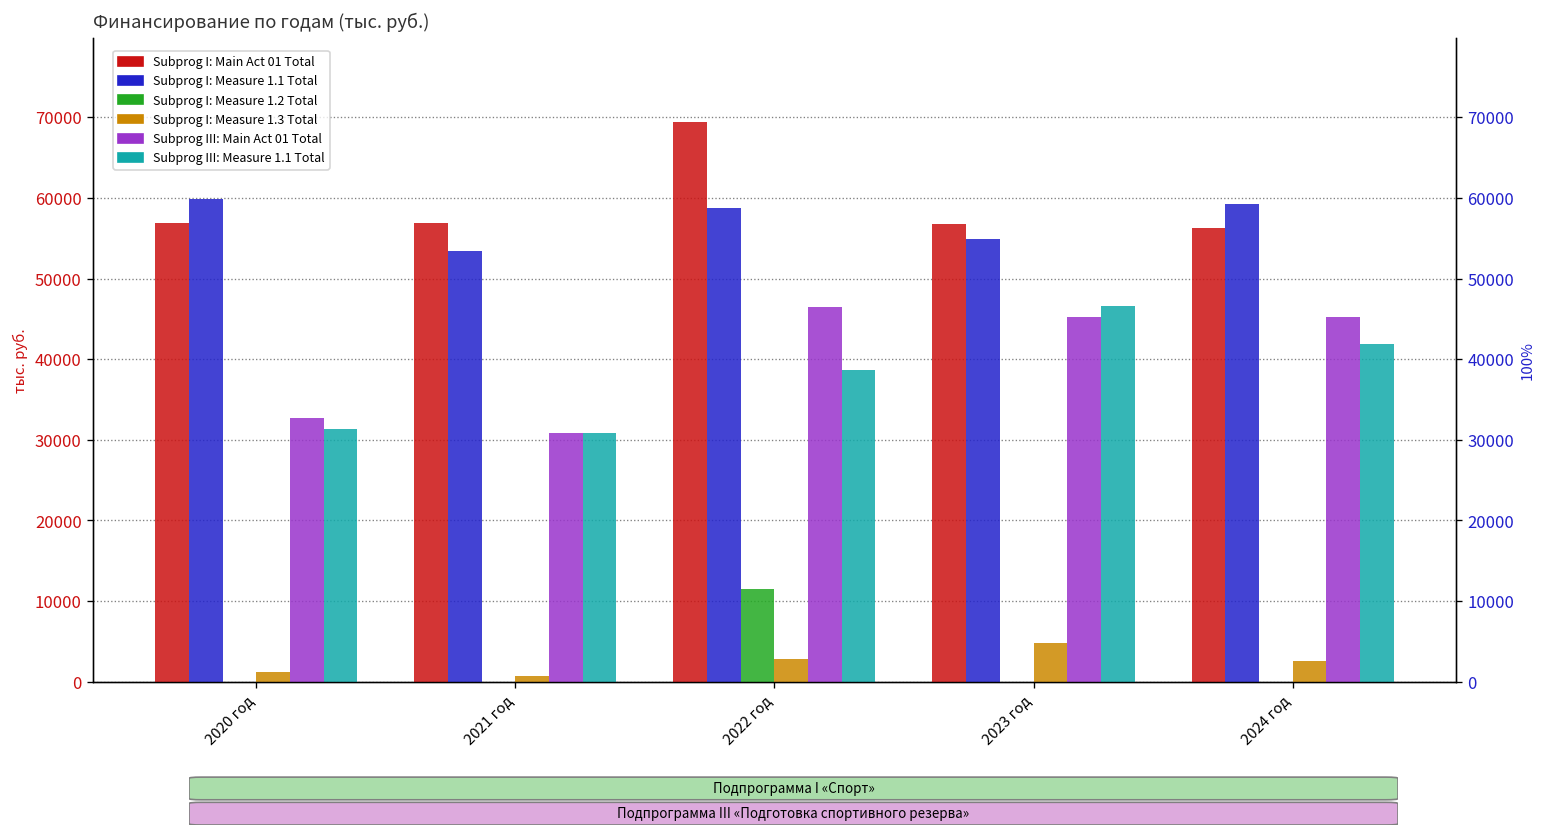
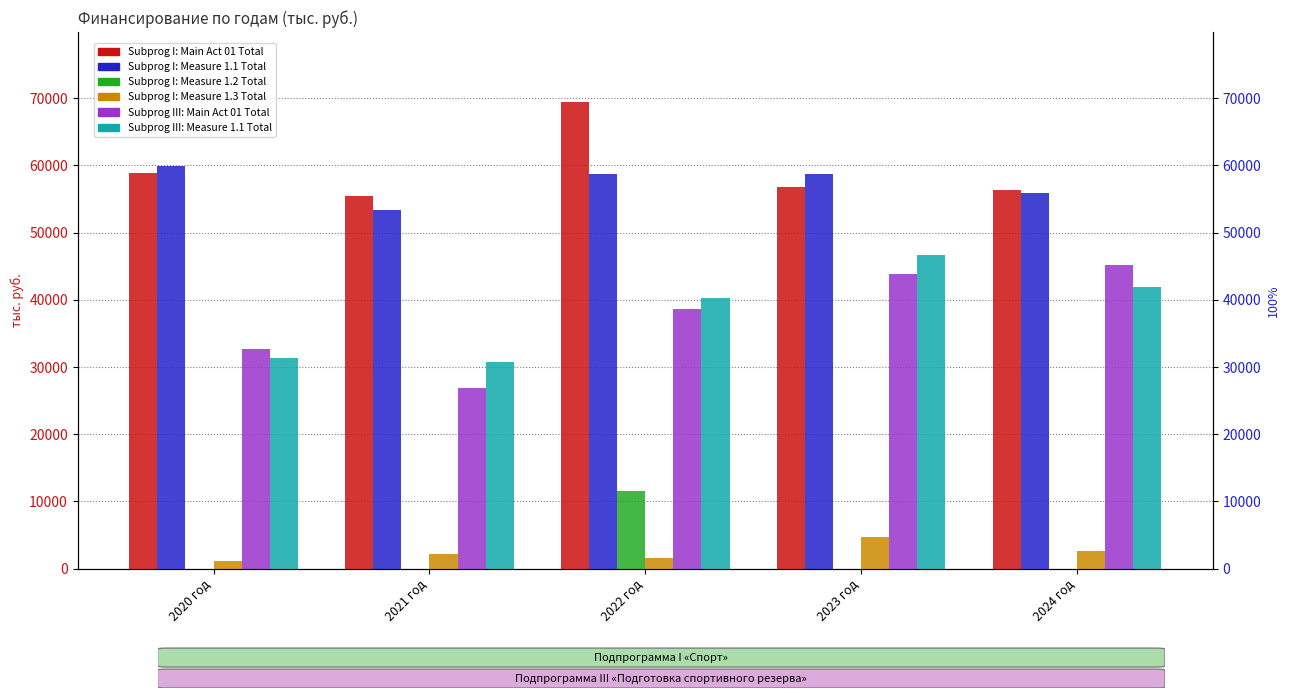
  {
    "Subprog I: Main Act 01 Total": {
-     "2020 год": 57000,
-     "2021 год": 57000,
+     "2020 год": 59000,
+     "2021 год": 55000,
      "2022 год": 69000,
      "2023 год": 57000,
      "2024 год": 56000
    },
    "Subprog I: Measure 1.1 Total": {
      "2020 год": 60000,
      "2021 год": 53000,
      "2022 год": 59000,
-     "2023 год": 55000,
-     "2024 год": 59000
+     "2023 год": 59000,
+     "2024 год": 56000
    },
    "Subprog I: Measure 1.2 Total": {
      "2020 год": 0,
      "2021 год": 0,
      "2022 год": 12000,
      "2023 год": 0,
      "2024 год": 0
    },
    "Subprog I: Measure 1.3 Total": {
      "2020 год": 1000,
-     "2021 год": 1000,
-     "2022 год": 3000,
+     "2021 год": 2000,
+     "2022 год": 2000,
      "2023 год": 5000,
      "2024 год": 3000
    },
    "Subprog III: Main Act 01 Total": {
      "2020 год": 33000,
-     "2021 год": 31000,
-     "2022 год": 46000,
-     "2023 год": 45000,
+     "2021 год": 27000,
+     "2022 год": 39000,
+     "2023 год": 44000,
      "2024 год": 45000
    },
    "Subprog III: Measure 1.1 Total": {
      "2020 год": 31000,
      "2021 год": 31000,
-     "2022 год": 39000,
+     "2022 год": 40000,
      "2023 год": 47000,
      "2024 год": 42000
    }
  }
